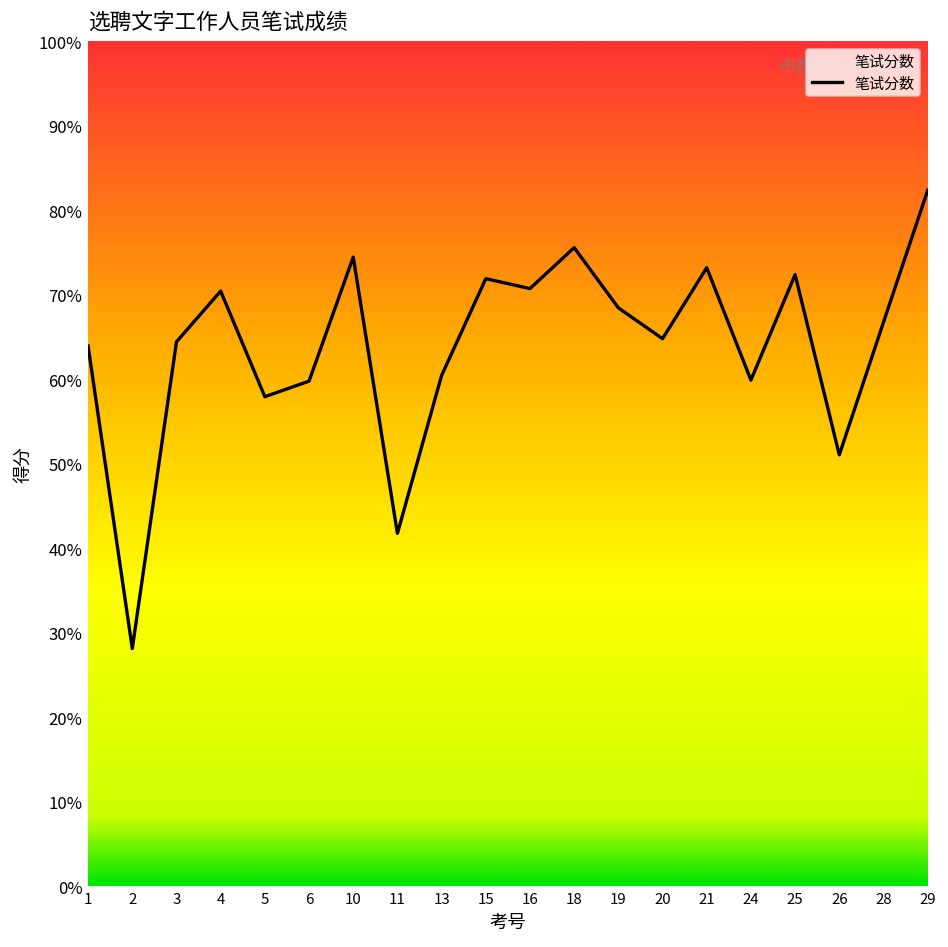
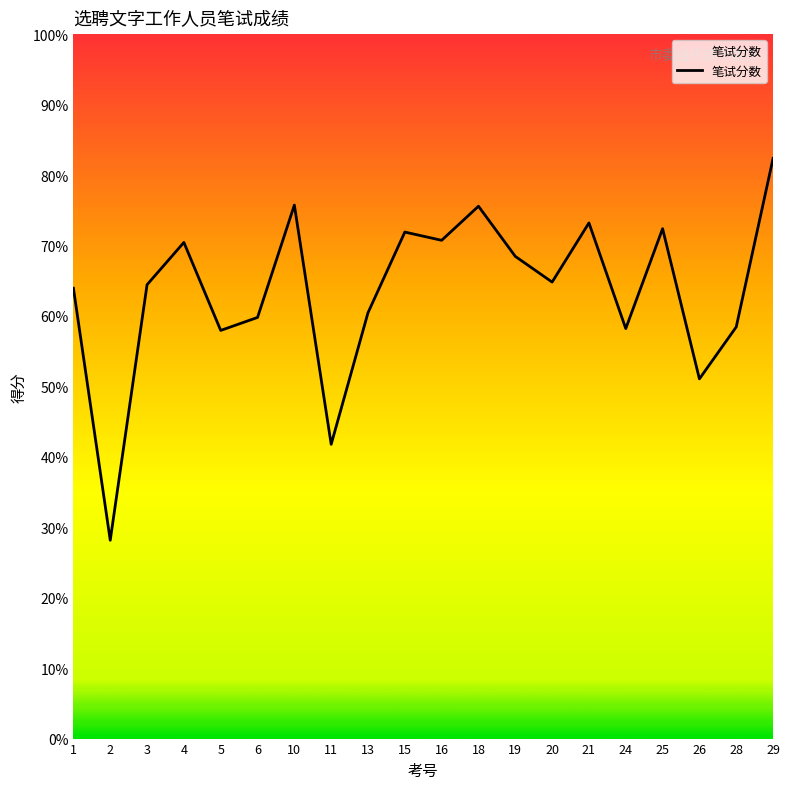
  {
    "1": "64%",
    "2": "28%",
    "3": "64%",
    "4": "70%",
    "5": "58%",
    "6": "60%",
-   "10": "74%",
+   "10": "76%",
    "11": "42%",
    "13": "60%",
    "15": "72%",
    "16": "71%",
    "18": "76%",
    "19": "68%",
    "20": "65%",
    "21": "73%",
-   "24": "60%",
+   "24": "58%",
    "25": "72%",
    "26": "51%",
-   "28": "67%",
+   "28": "58%",
    "29": "82%"
  }
